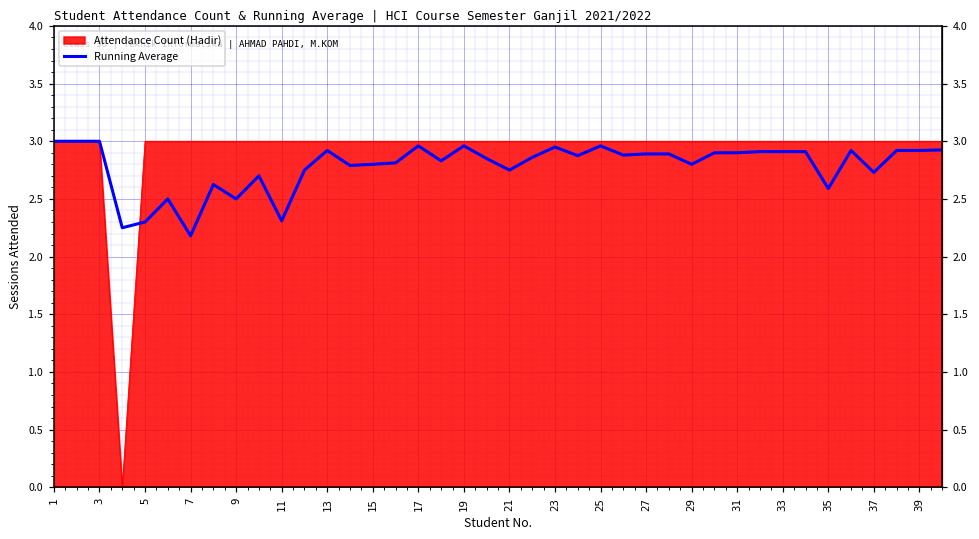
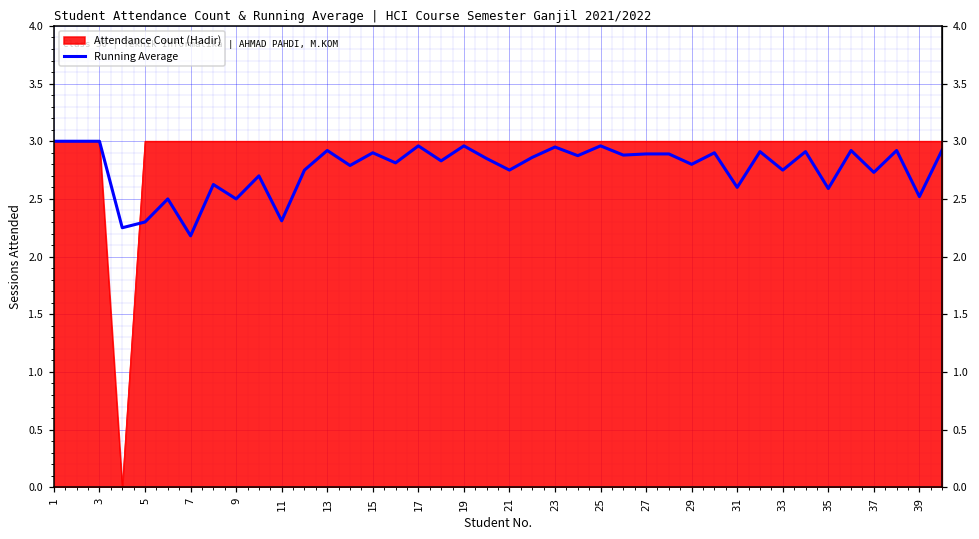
  {
    "Attendance Count (Hadir)": {
      "5": 3.00,
      "7": 3.00,
      "9": 3.00,
      "11": 3.00,
      "13": 3.00,
      "15": 3.00,
      "17": 3.00,
      "19": 3.00,
      "21": 3.00,
      "23": 3.00,
      "25": 3.00,
      "27": 3.00,
      "29": 3.00,
      "31": 3.00,
      "33": 3.00,
      "35": 3.00,
      "37": 3.00,
      "39": 3.00
    },
    "Running Average": {
      "5": 2.30,
      "7": 2.18,
      "9": 2.50,
      "11": 2.31,
      "13": 2.92,
-     "15": 2.8,
+     "15": 2.9,
      "17": 2.96,
      "19": 2.96,
      "21": 2.75,
      "23": 2.95,
      "25": 2.96,
      "27": 2.89,
      "29": 2.80,
-     "31": 2.9,
-     "33": 2.91,
+     "31": 2.6,
+     "33": 2.75,
      "35": 2.59,
      "37": 2.73,
-     "39": 2.92
+     "39": 2.52
    }
  }
